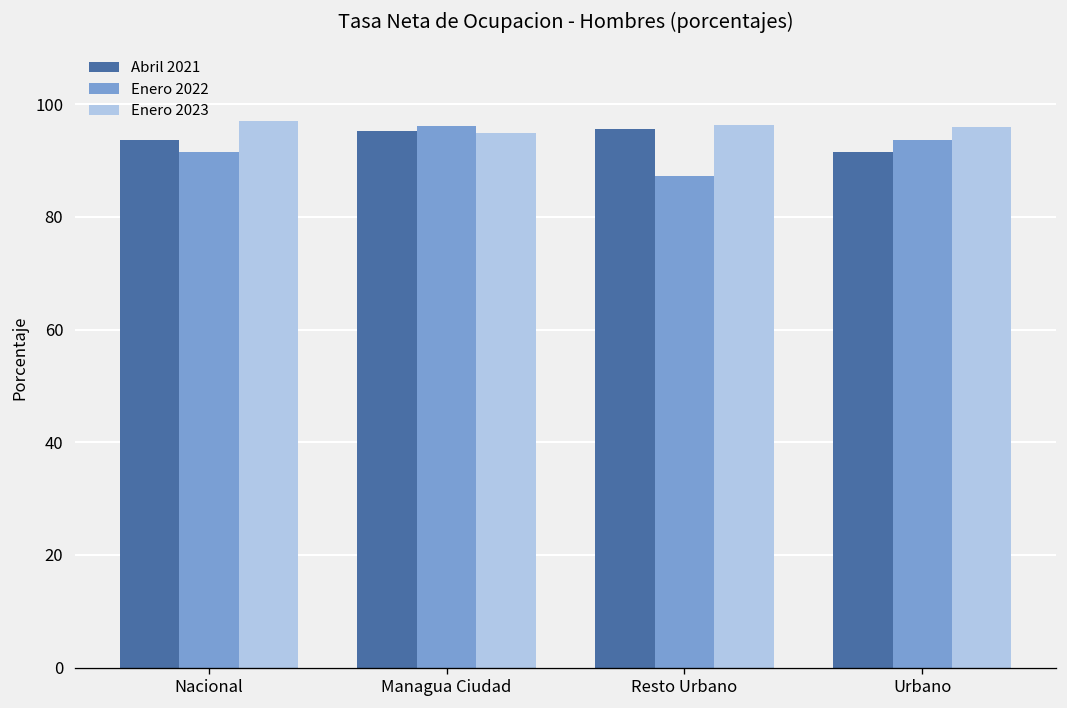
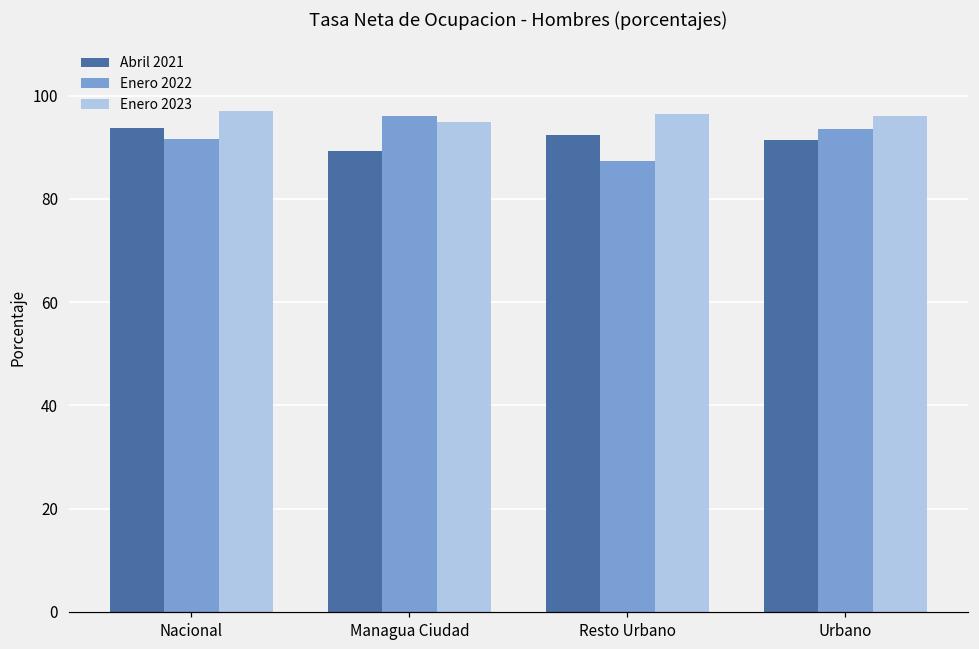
  {
    "Abril 2021": {
      "Nacional": 94,
-     "Managua Ciudad": 95,
-     "Resto Urbano": 96,
+     "Managua Ciudad": 89,
+     "Resto Urbano": 92,
      "Urbano": 91
    },
    "Enero 2022": {
      "Nacional": 92,
      "Managua Ciudad": 96,
      "Resto Urbano": 87,
      "Urbano": 94
    },
    "Enero 2023": {
      "Nacional": 97,
      "Managua Ciudad": 95,
      "Resto Urbano": 96,
      "Urbano": 96
    }
  }
